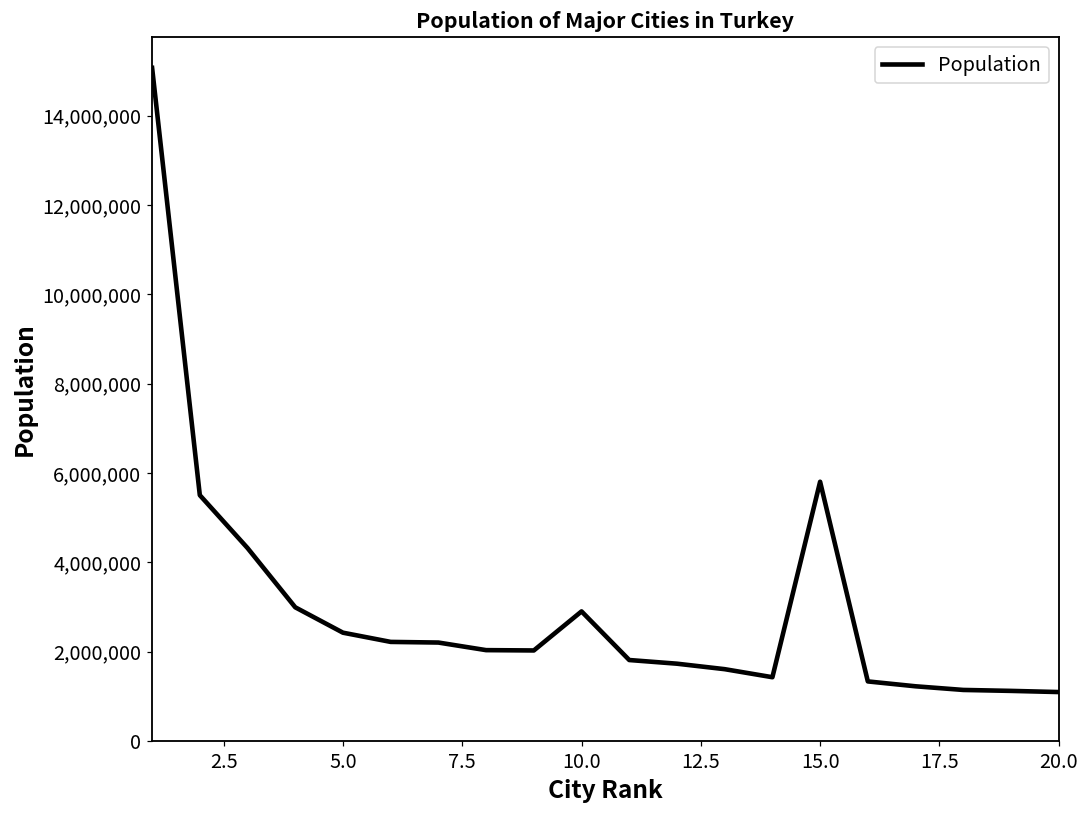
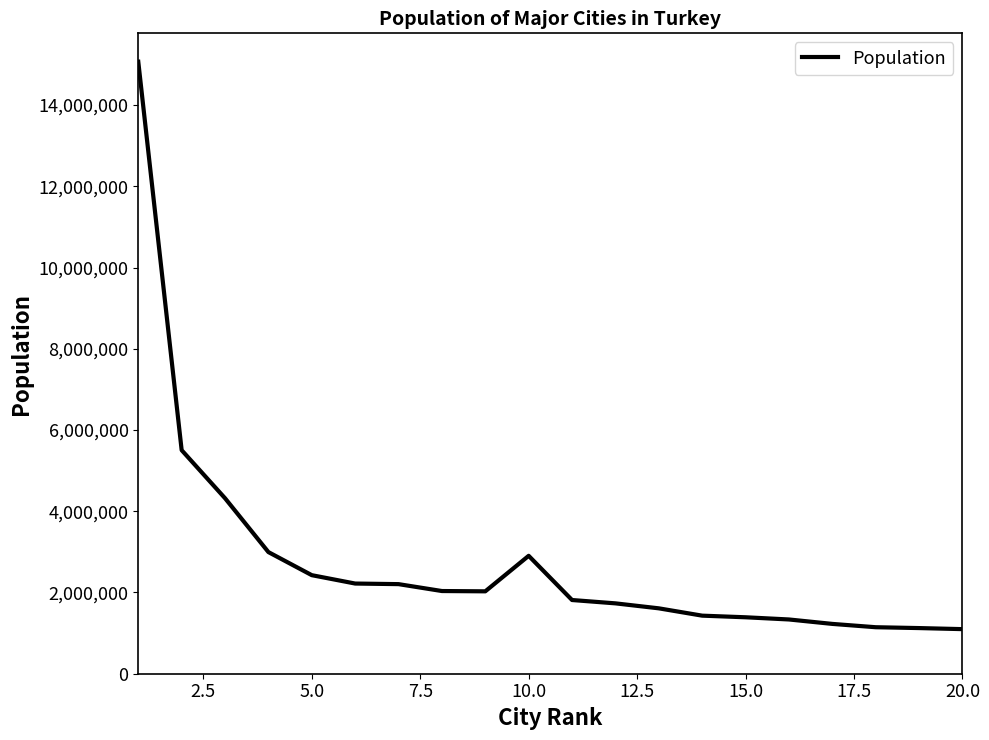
  {
    "5.0": "2,400,000",
    "10.0": "2,900,000",
-   "15.0": "5,800,000",
+   "15.0": "1,400,000",
    "20.0": "1,100,000"
  }
